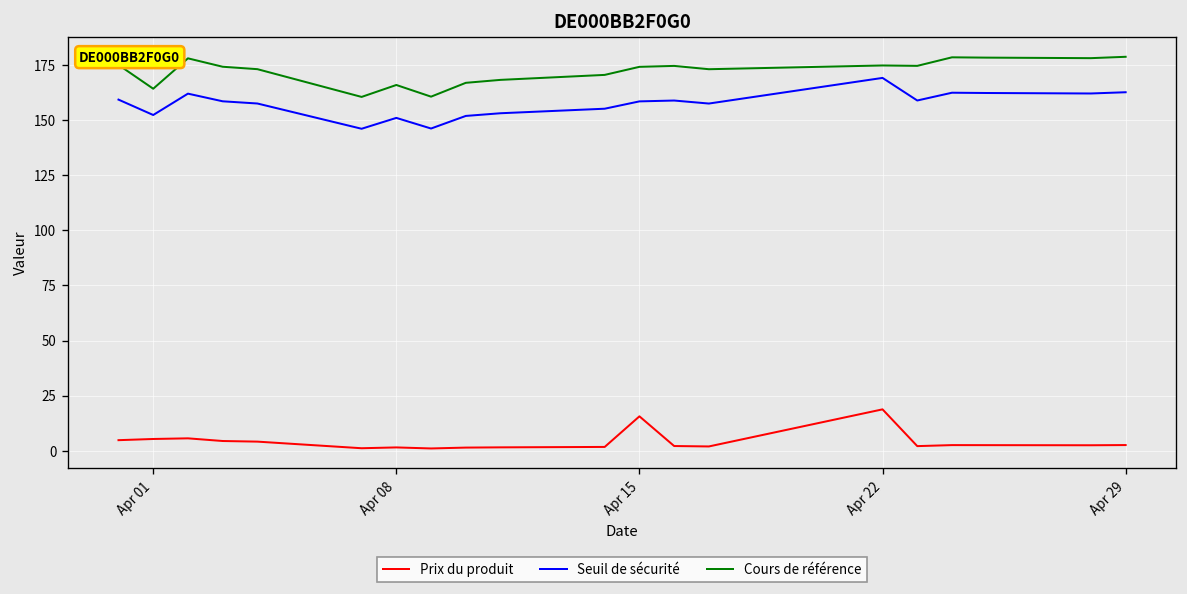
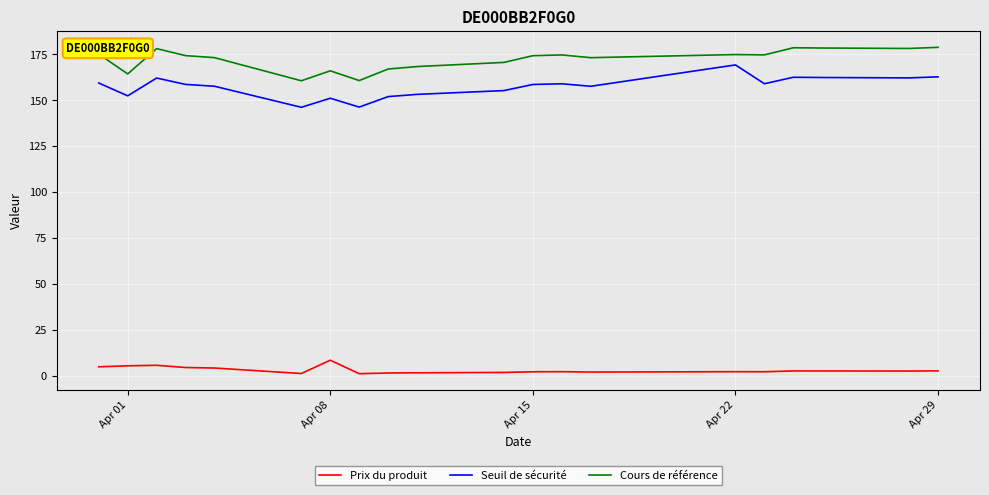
  {
    "Prix du produit": {
      "Apr 01": 5,
-     "Apr 08": 1,
-     "Apr 15": 16,
-     "Apr 22": 19,
+     "Apr 08": 8,
+     "Apr 15": 2,
+     "Apr 22": 2,
      "Apr 29": 3
    },
    "Seuil de sécurité": {
      "Apr 01": 152,
      "Apr 08": 151,
      "Apr 15": 159,
      "Apr 22": 169,
      "Apr 29": 163
    },
    "Cours de référence": {
      "Apr 01": 164,
      "Apr 08": 166,
      "Apr 15": 174,
      "Apr 22": 175,
      "Apr 29": 179
    }
  }
